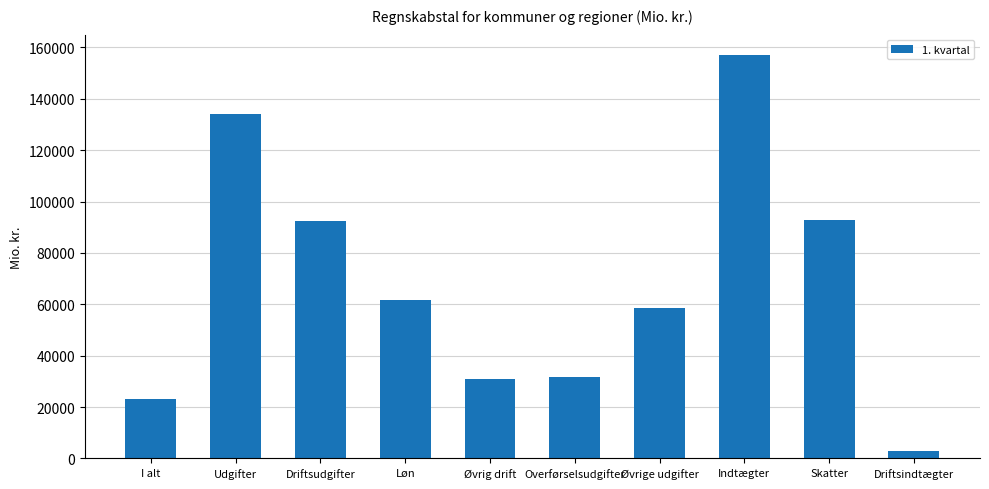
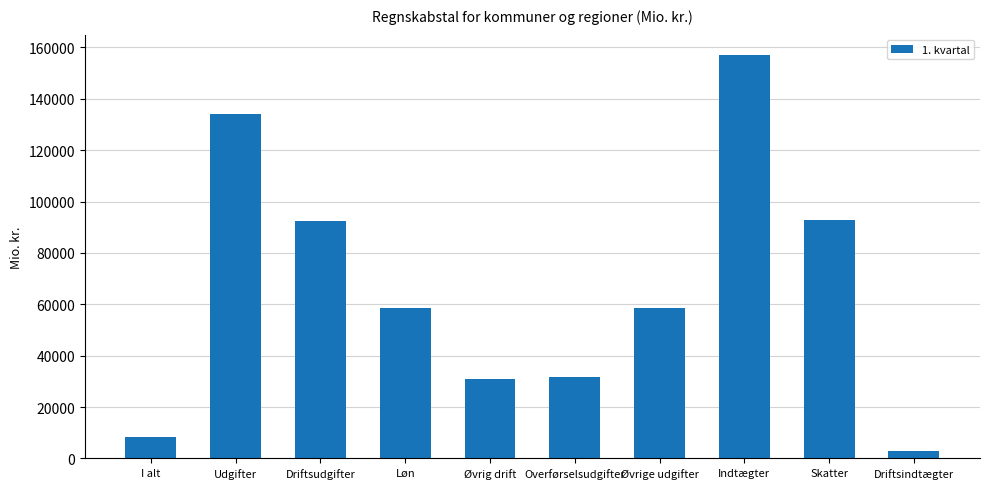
  {
-   "I alt": 23000,
+   "I alt": 8000,
    "Udgifter": 134000,
    "Driftsudgifter": 93000,
-   "Løn": 62000,
+   "Løn": 58000,
    "Øvrig drift": 31000,
    "Overførselsudgifter": 32000,
    "Øvrige udgifter": 59000,
    "Indtægter": 157000,
    "Skatter": 93000,
    "Driftsindtægter": 3000
  }
